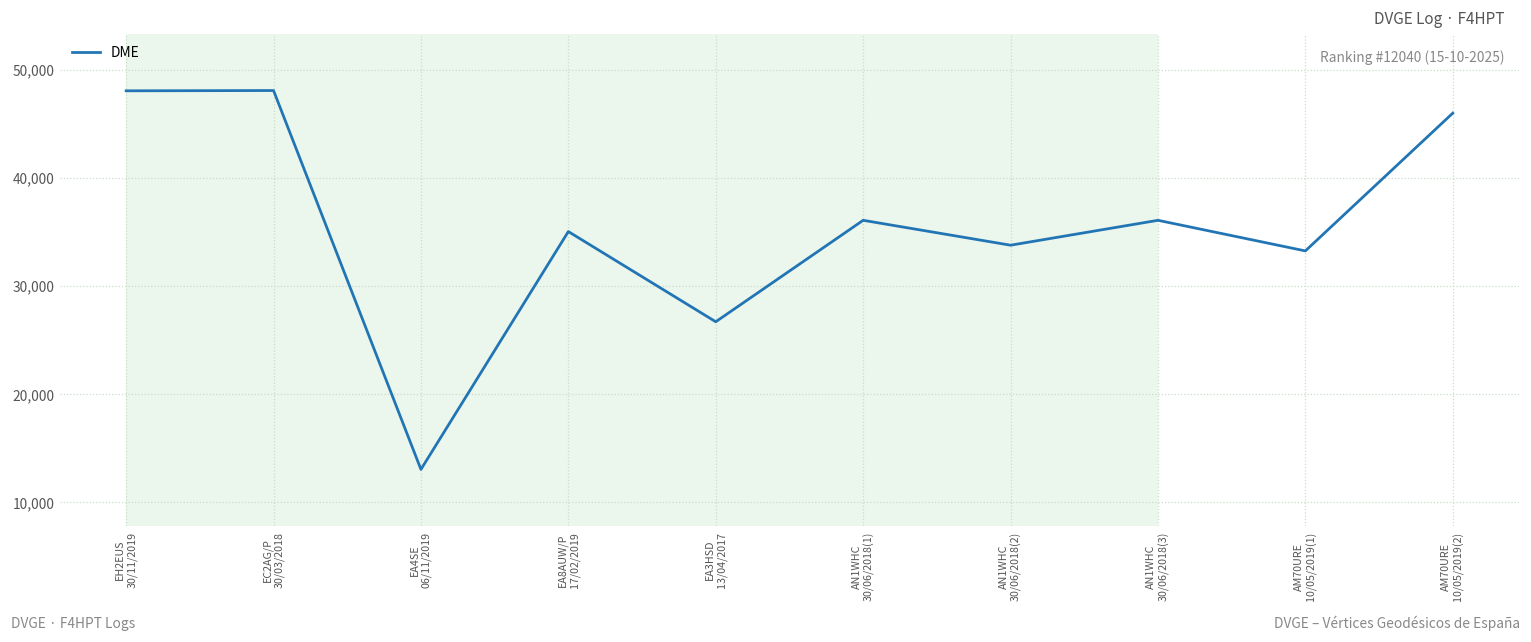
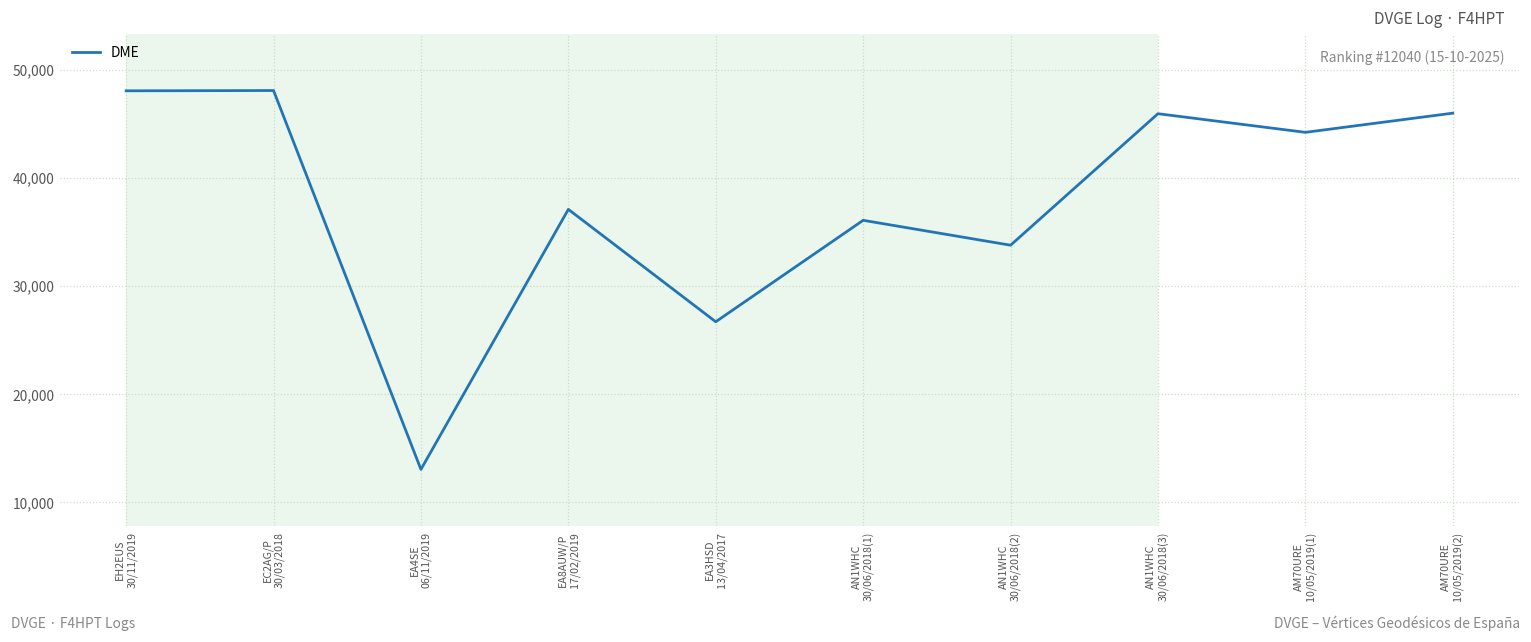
  {
    "EH2EUS 30/11/2019": "48,000",
    "EC2AG/P 30/03/2018": "48,000",
    "EA4SE 06/11/2019": "13,000",
-   "EA8AUW/P 17/02/2019": "35,000",
+   "EA8AUW/P 17/02/2019": "37,000",
    "EA3HSD 13/04/2017": "27,000",
    "AN1WHC 30/06/2018(1)": "36,000",
    "AN1WHC 30/06/2018(2)": "34,000",
-   "AN1WHC 30/06/2018(3)": "36,000",
-   "AM70URE 10/05/2019(1)": "33,000",
+   "AN1WHC 30/06/2018(3)": "46,000",
+   "AM70URE 10/05/2019(1)": "44,000",
    "AM70URE 10/05/2019(2)": "46,000"
  }
